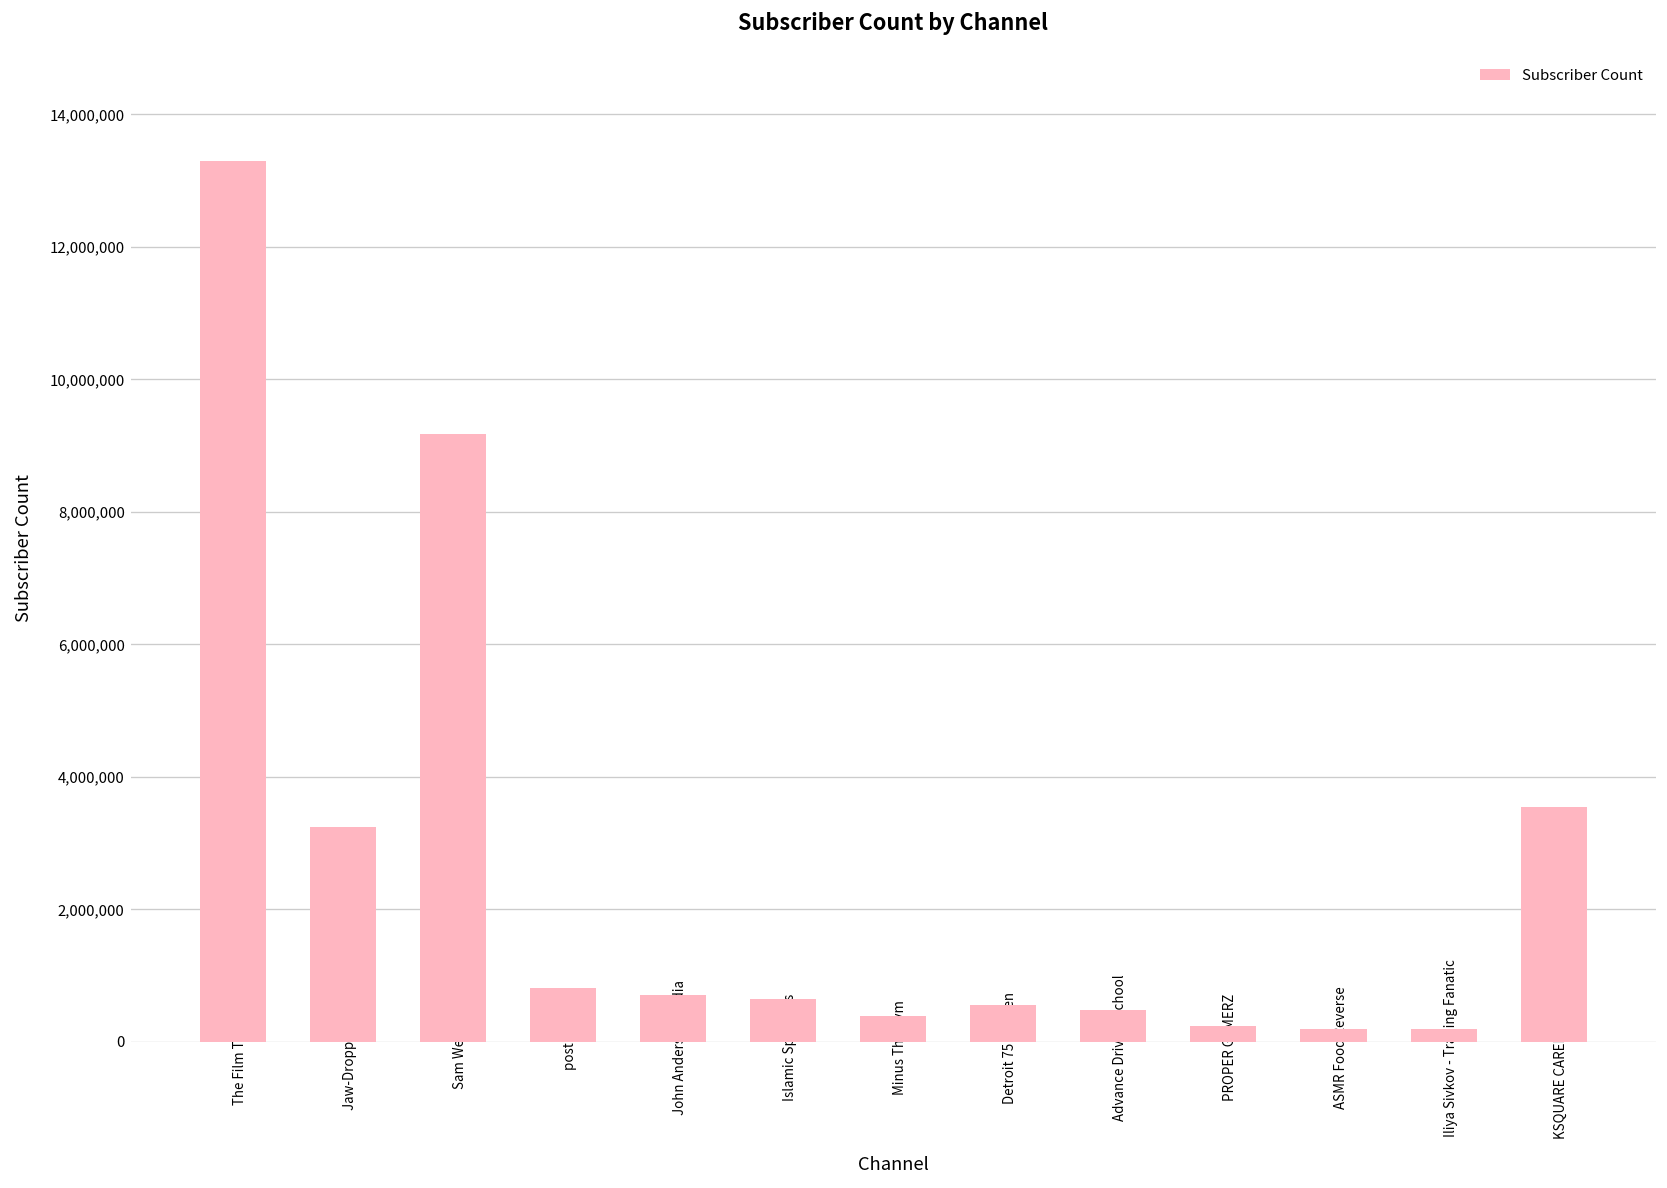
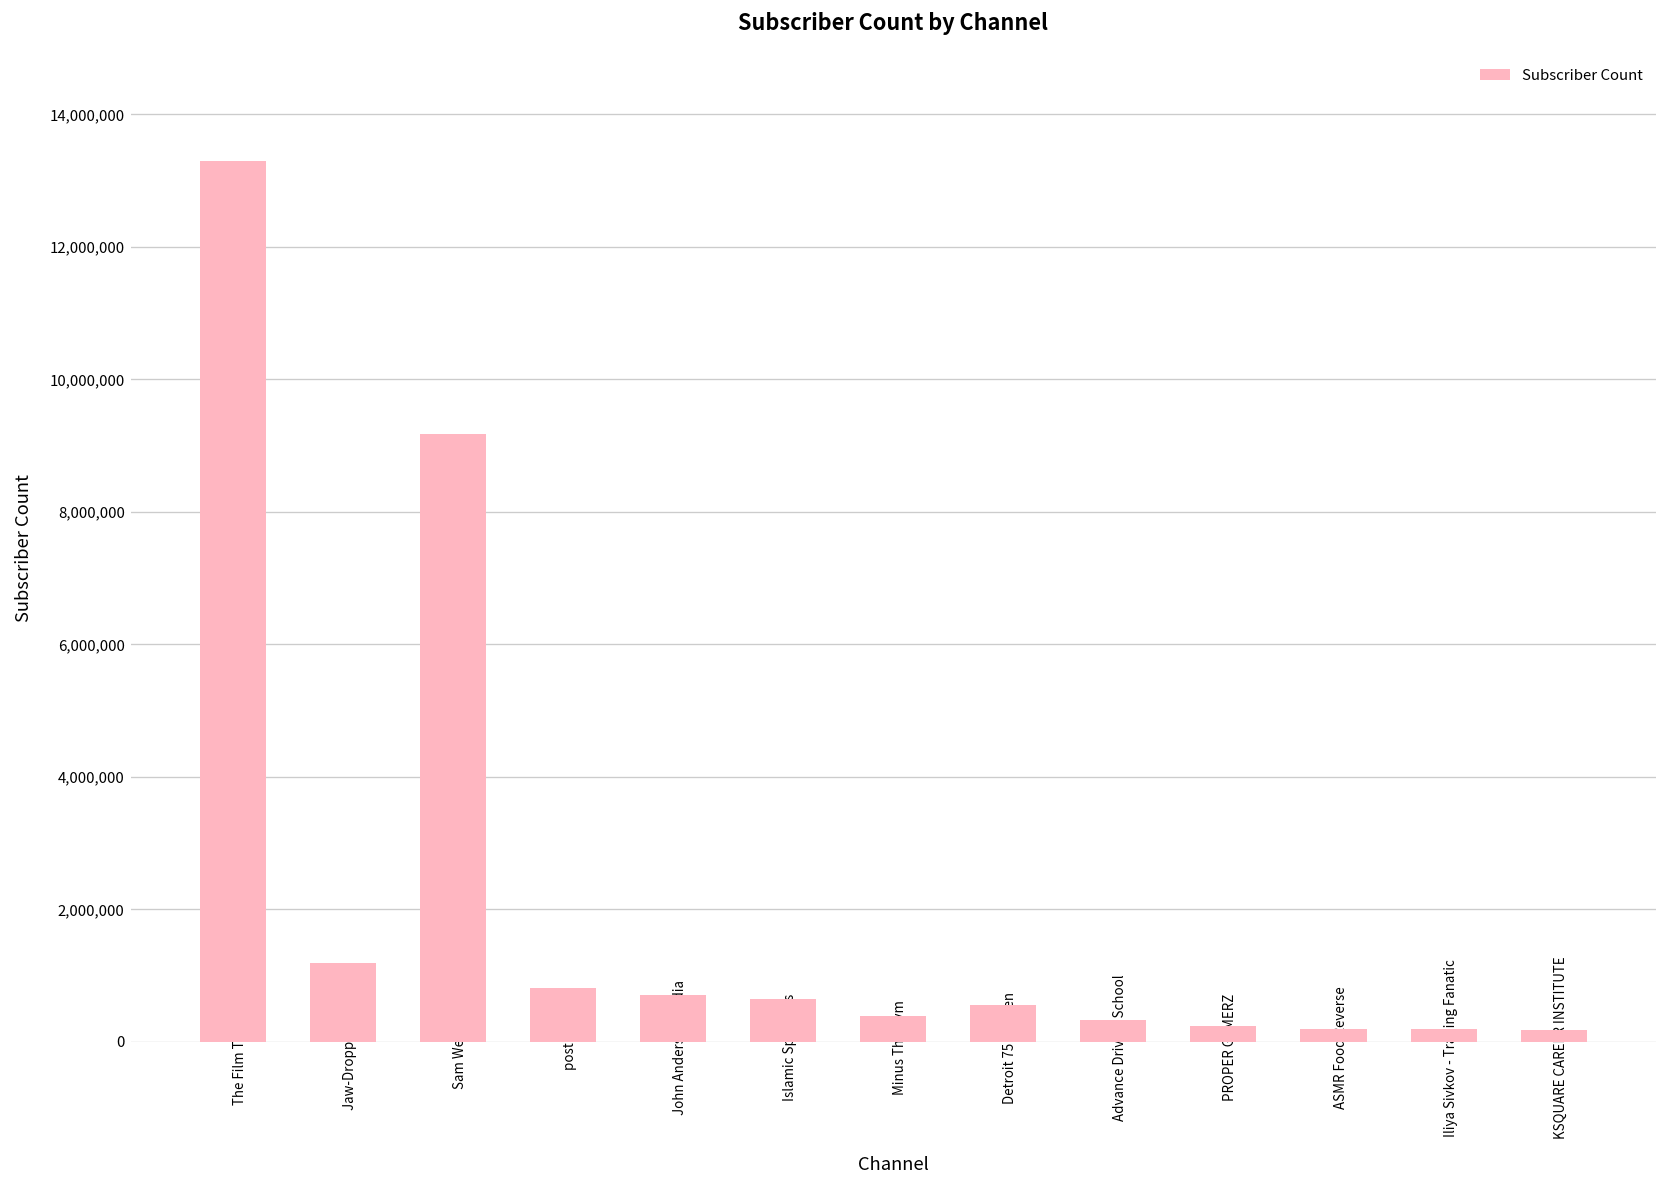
  {
    "The Film Theorists": "13,300,000",
-   "Jaw-Dropping Facts": "3,200,000",
+   "Jaw-Dropping Facts": "1,200,000",
    "Sam Webster": "9,200,000",
    "post 10": "800,000",
    "John Anderson Media": "700,000",
    "Islamic Speeches": "600,000",
    "Minus The Gym": "400,000",
    "Detroit 75 Kitchen": "600,000",
-   "Advance Driving School": "500,000",
+   "Advance Driving School": "300,000",
    "PROPER GAMERZ": "200,000",
    "ASMR Food Reverse": "200,000",
    "Iliya Sivkov - Trading Fanatic": "200,000",
-   "KSQUARE CAREER INSTITUTE": "3,600,000"
+   "KSQUARE CAREER INSTITUTE": "200,000"
  }
